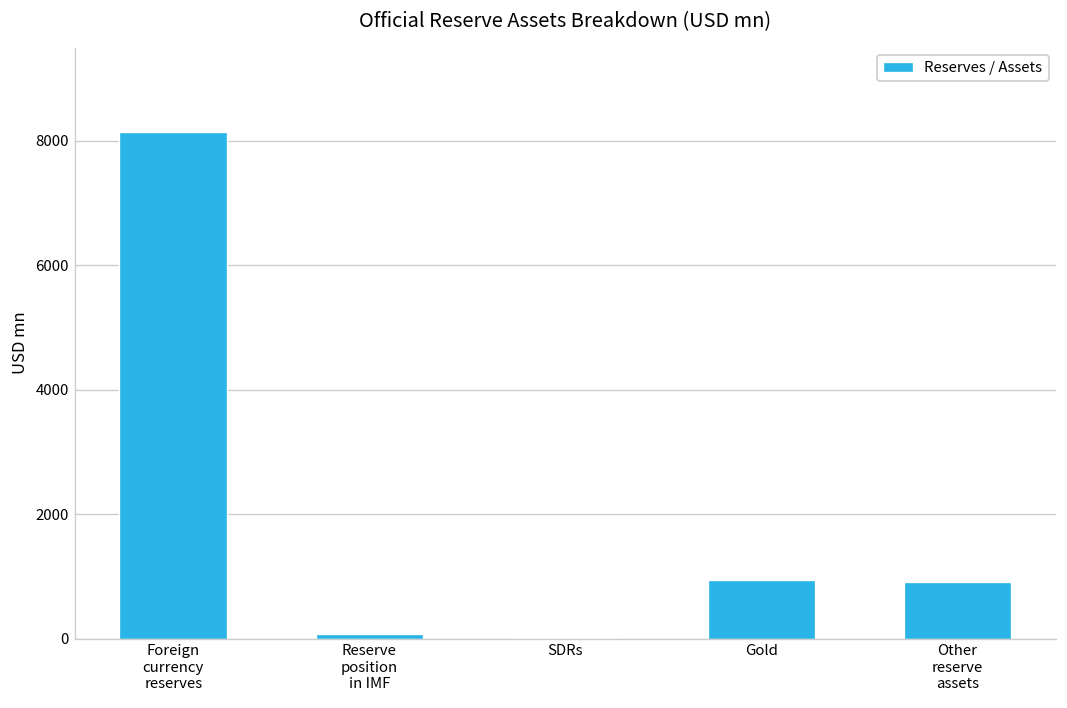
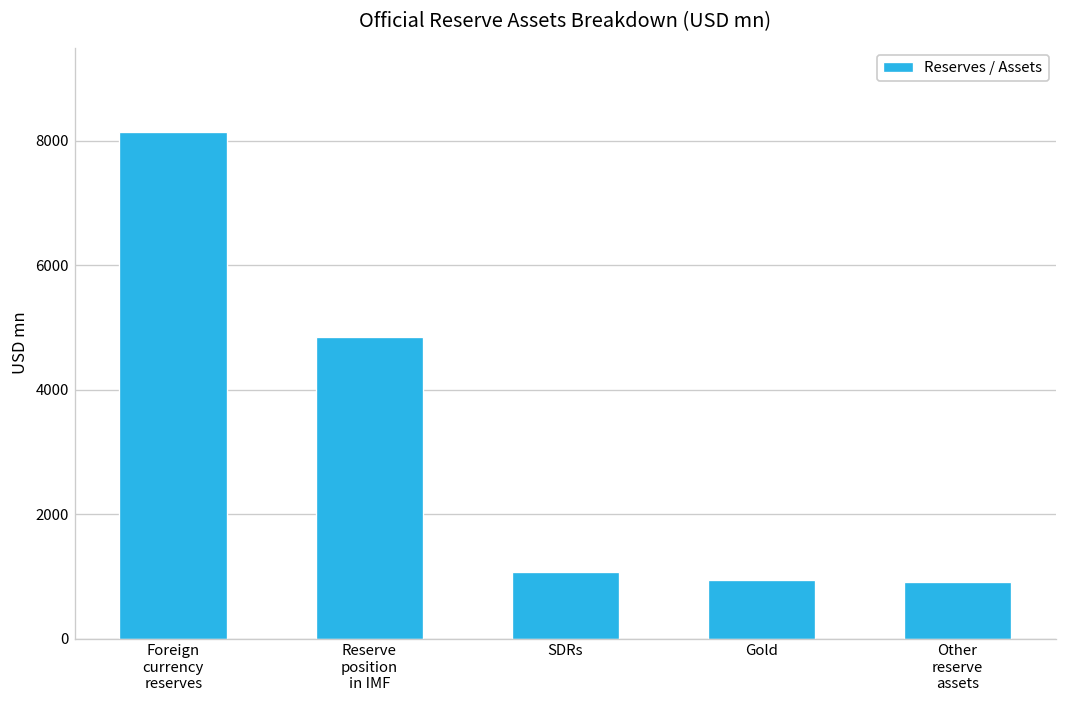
  {
    "Foreign currency reserves": 8100,
-   "Reserve position in IMF": 100,
-   "SDRs": 0,
+   "Reserve position in IMF": 4800,
+   "SDRs": 1100,
    "Gold": 900,
    "Other reserve assets": 900
  }
